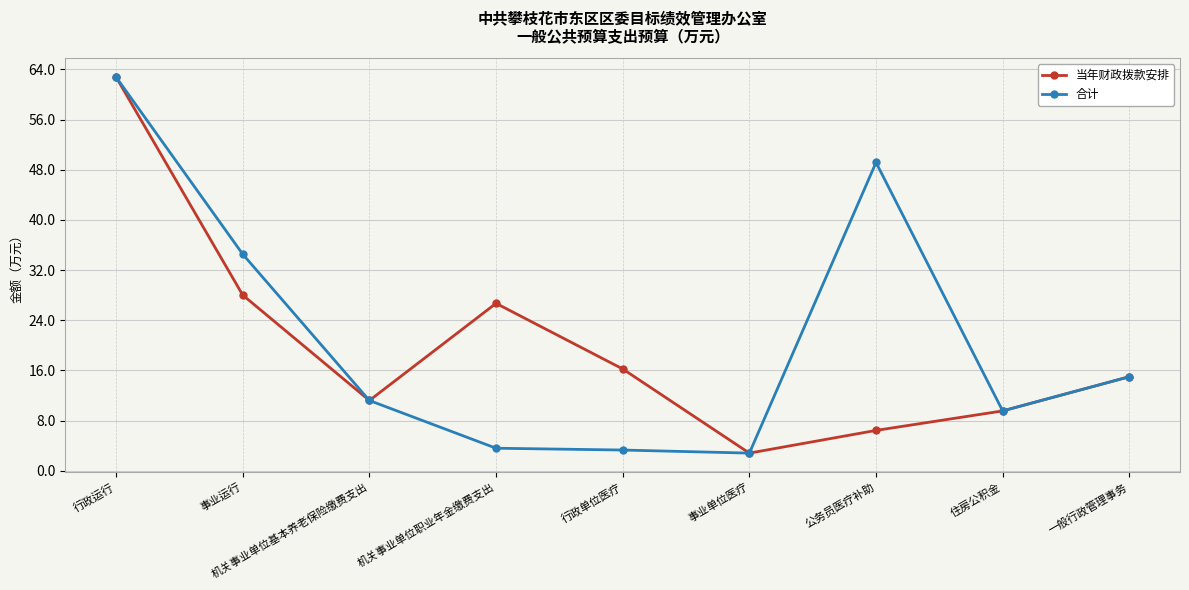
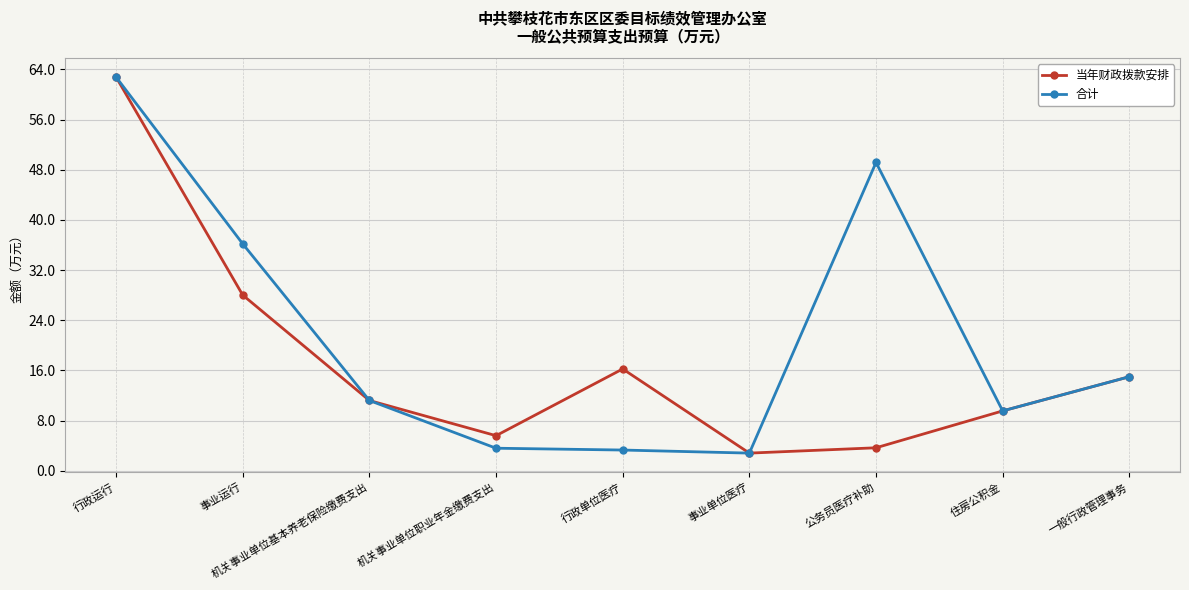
  {
    "当年财政拨款安排": {
      "事业运行": 28,
-     "机关事业单位职业年金缴费支出": 27,
+     "机关事业单位职业年金缴费支出": 6,
      "行政单位医疗": 16,
-     "公务员医疗补助": 6
+     "公务员医疗补助": 4
    },
    "合计": {
-     "事业运行": 35,
+     "事业运行": 36,
      "机关事业单位职业年金缴费支出": 4,
      "行政单位医疗": 3,
      "公务员医疗补助": 49
    }
  }
